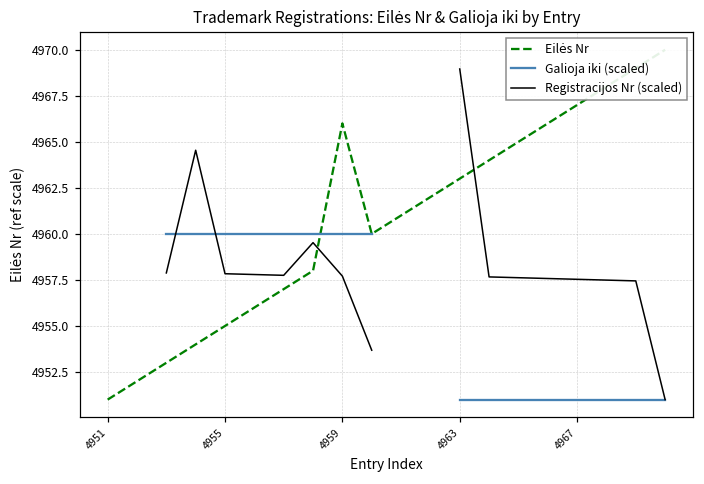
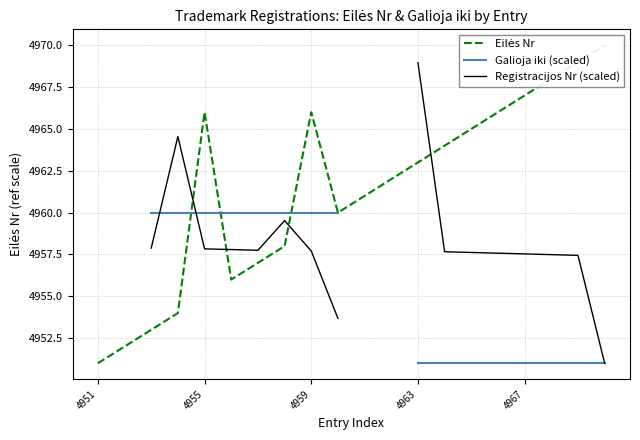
  {
    "Eilės Nr": {
      "4951": 4951,
-     "4955": 4955,
+     "4955": 4966,
      "4959": 4966,
      "4963": 4963,
      "4967": 4967
    },
    "Galioja iki (scaled)": {
      "4951": 4960,
      "4955": 4960,
      "4959": 4960,
      "4963": 4951,
      "4967": 4951
    },
    "Registracijos Nr (scaled)": {
      "4951": 4958,
      "4955": 4957.8,
      "4959": 4957.7,
      "4963": 4969,
      "4967": 4957.5
    }
  }
